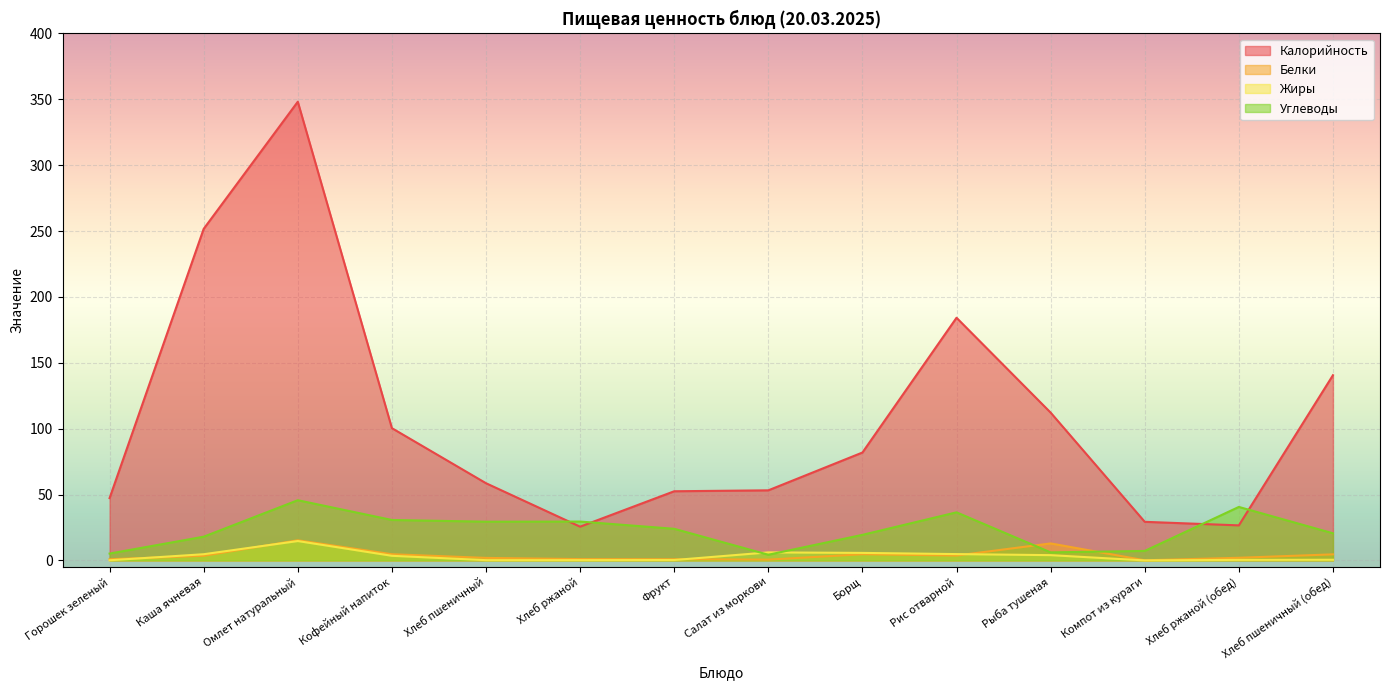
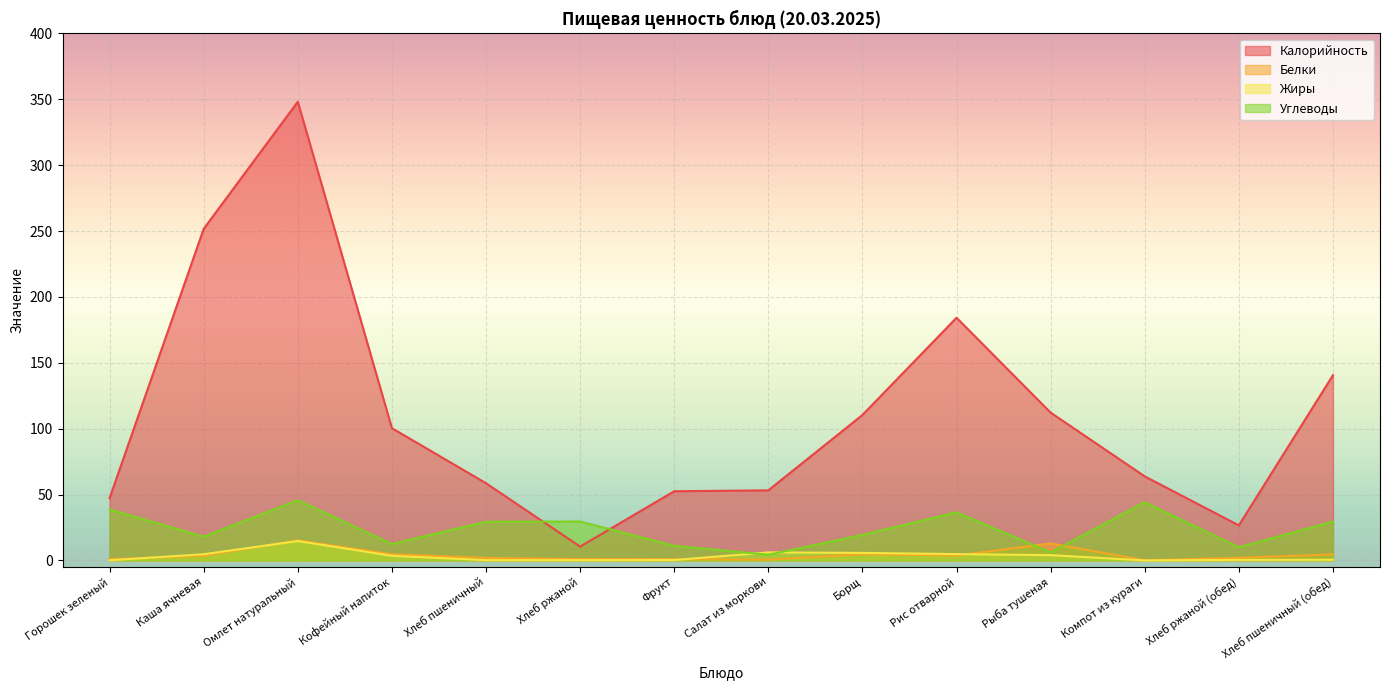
  {
    "Калорийность": {
      "Горошек зеленый": 47,
      "Каша ячневая": 252,
      "Омлет натуральный": 348,
      "Кофейный напиток": 100,
      "Хлеб пшеничный": 59,
-     "Хлеб ржаной": 26,
+     "Хлеб ржаной": 11,
      "Фрукт": 53,
      "Салат из моркови": 53,
-     "Борщ": 82,
+     "Борщ": 110,
      "Рис отварной": 184,
      "Рыба тушеная": 112,
-     "Компот из кураги": 29,
+     "Компот из кураги": 64,
      "Хлеб ржаной (обед)": 27,
      "Хлеб пшеничный (обед)": 141
    },
    "Углеводы": {
-     "Горошек зеленый": 5,
+     "Горошек зеленый": 39,
      "Каша ячневая": 18,
      "Омлет натуральный": 46,
-     "Кофейный напиток": 31,
+     "Кофейный напиток": 13,
      "Хлеб пшеничный": 29,
      "Хлеб ржаной": 30,
-     "Фрукт": 24,
+     "Фрукт": 11,
      "Борщ": 19,
      "Рис отварной": 37,
      "Рыба тушеная": 6,
-     "Компот из кураги": 7,
-     "Хлеб ржаной (обед)": 41,
-     "Хлеб пшеничный (обед)": 21
+     "Компот из кураги": 44,
+     "Хлеб ржаной (обед)": 10,
+     "Хлеб пшеничный (обед)": 30
    }
  }
